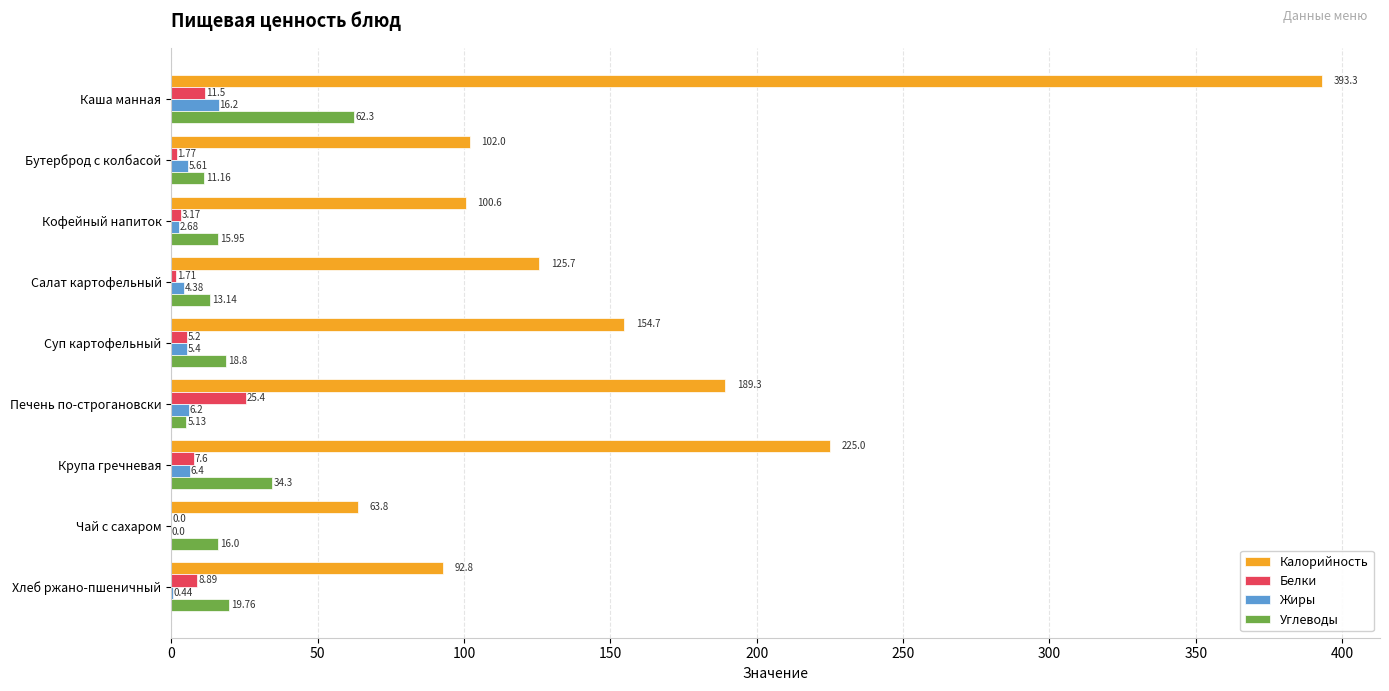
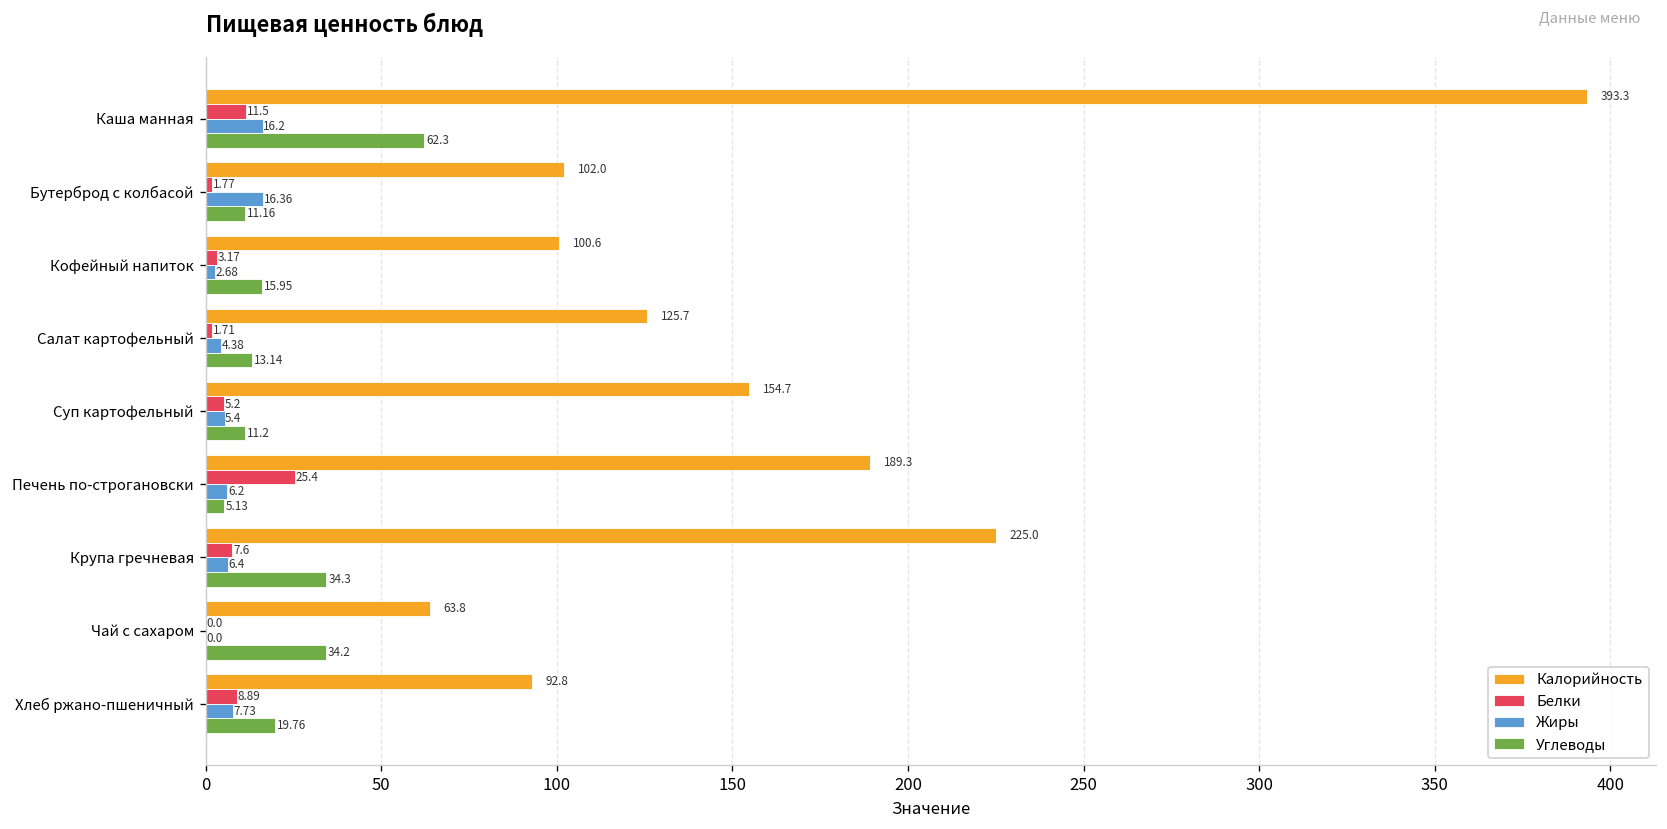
  {
    "Калорийность": {
      "Каша манная": 393.3,
      "Бутерброд с колбасой": 102.0,
      "Кофейный напиток": 100.6,
      "Салат картофельный": 125.7,
      "Суп картофельный": 154.7,
      "Печень по-строгановски": 189.3,
      "Крупа гречневая": 225.0,
      "Чай с сахаром": 63.8,
      "Хлеб ржано-пшеничный": 92.8
    },
    "Белки": {
      "Каша манная": 11.5,
      "Бутерброд с колбасой": 1.77,
      "Кофейный напиток": 3.17,
      "Салат картофельный": 1.71,
      "Суп картофельный": 5.2,
      "Печень по-строгановски": 25.4,
      "Крупа гречневая": 7.6,
      "Чай с сахаром": 0.0,
      "Хлеб ржано-пшеничный": 8.89
    },
    "Жиры": {
      "Каша манная": 16.2,
-     "Бутерброд с колбасой": 5.61,
+     "Бутерброд с колбасой": 16.36,
      "Кофейный напиток": 2.68,
      "Салат картофельный": 4.38,
      "Суп картофельный": 5.4,
      "Печень по-строгановски": 6.2,
      "Крупа гречневая": 6.4,
      "Чай с сахаром": 0.0,
-     "Хлеб ржано-пшеничный": 0.44
+     "Хлеб ржано-пшеничный": 7.73
    },
    "Углеводы": {
      "Каша манная": 62.3,
      "Бутерброд с колбасой": 11.16,
      "Кофейный напиток": 15.95,
      "Салат картофельный": 13.14,
-     "Суп картофельный": 18.8,
+     "Суп картофельный": 11.2,
      "Печень по-строгановски": 5.13,
      "Крупа гречневая": 34.3,
-     "Чай с сахаром": 16.0,
+     "Чай с сахаром": 34.2,
      "Хлеб ржано-пшеничный": 19.76
    }
  }
